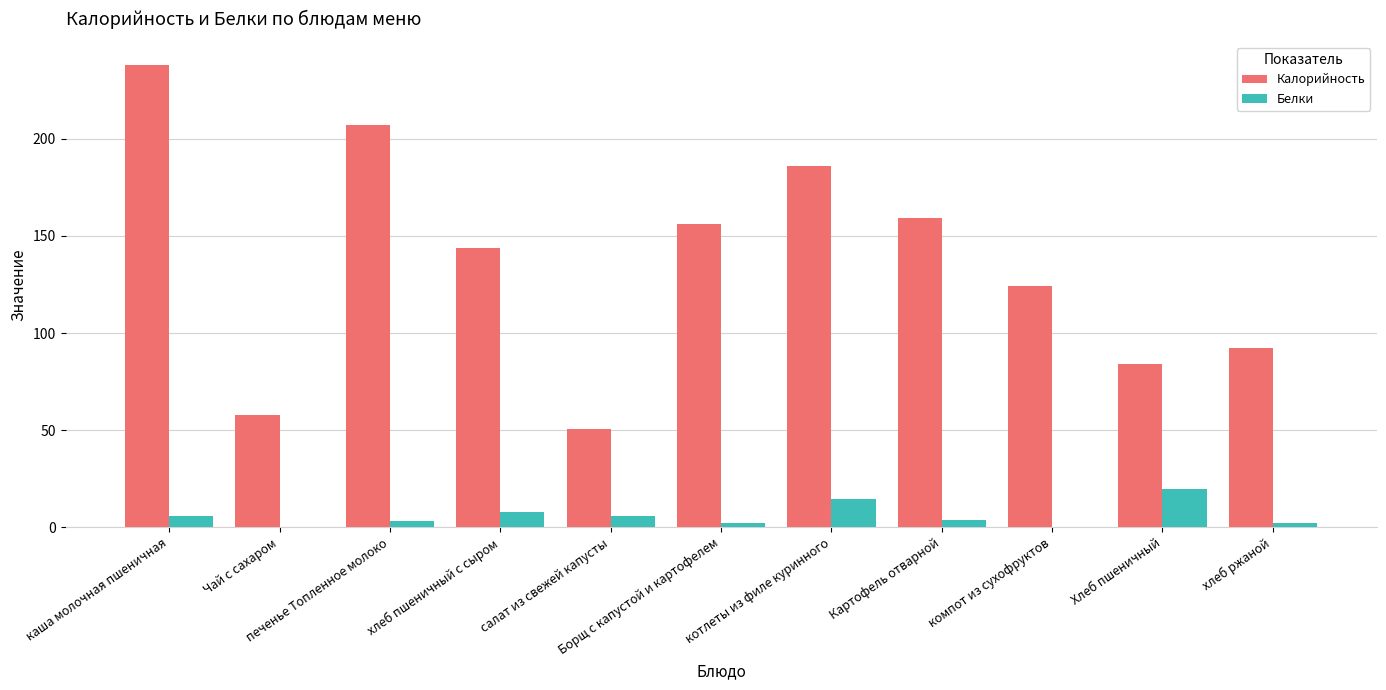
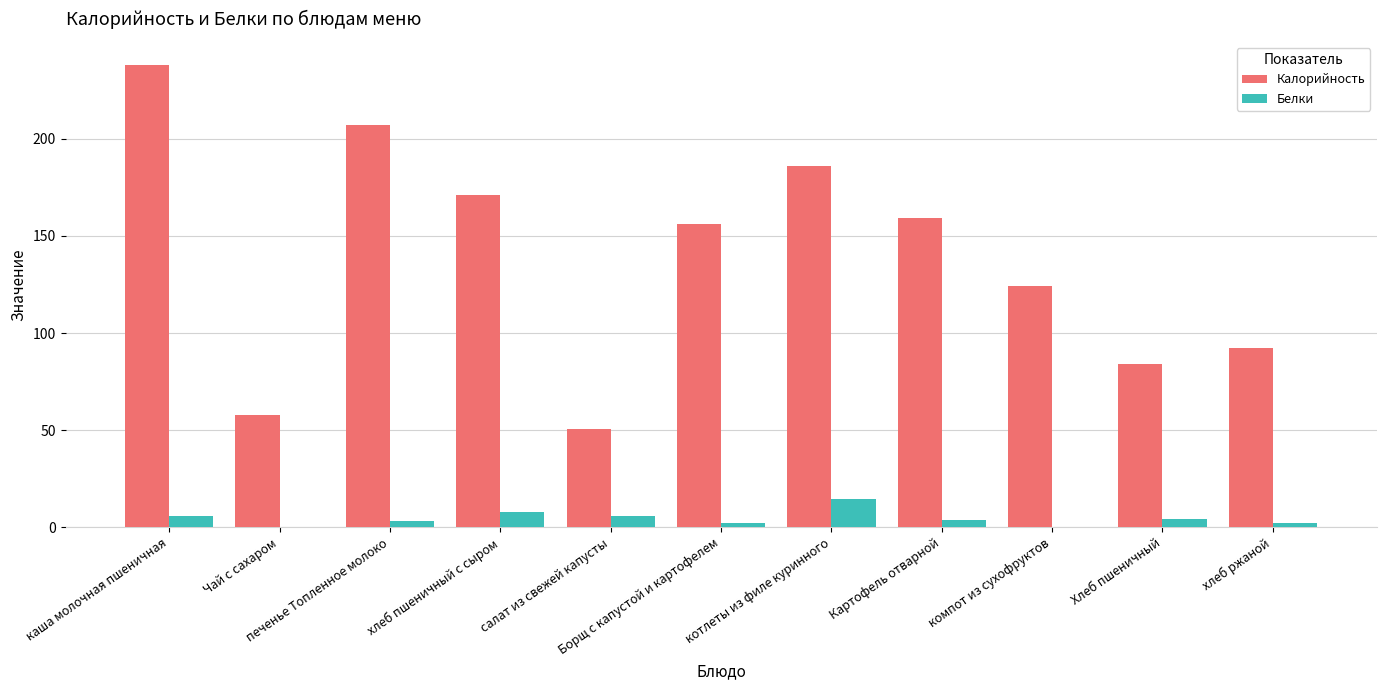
  {
    "Калорийность": {
      "каша молочная пшеничная": 238,
      "Чай с сахаром": 58,
      "печенье Топленное молоко": 207,
-     "хлеб пшеничный с сыром": 144,
+     "хлеб пшеничный с сыром": 171,
      "салат из свежей капусты": 50,
      "Борщ с капустой и картофелем": 156,
      "котлеты из филе куринного": 186,
      "Картофель отварной": 159,
      "компот из сухофруктов": 124,
      "Хлеб пшеничный": 84,
      "хлеб ржаной": 92
    },
    "Белки": {
      "каша молочная пшеничная": 6,
      "печенье Топленное молоко": 3,
      "хлеб пшеничный с сыром": 8,
      "салат из свежей капусты": 6,
      "Борщ с капустой и картофелем": 2,
      "котлеты из филе куринного": 15,
      "Картофель отварной": 4,
-     "Хлеб пшеничный": 20,
+     "Хлеб пшеничный": 4,
      "хлеб ржаной": 2
    }
  }
